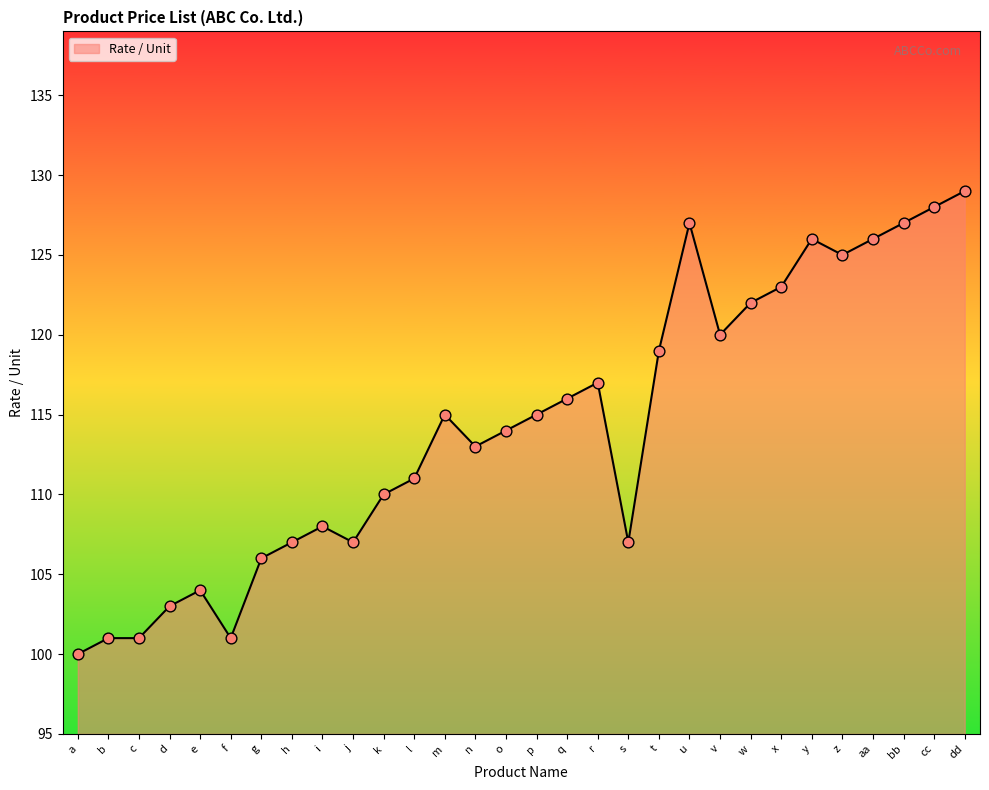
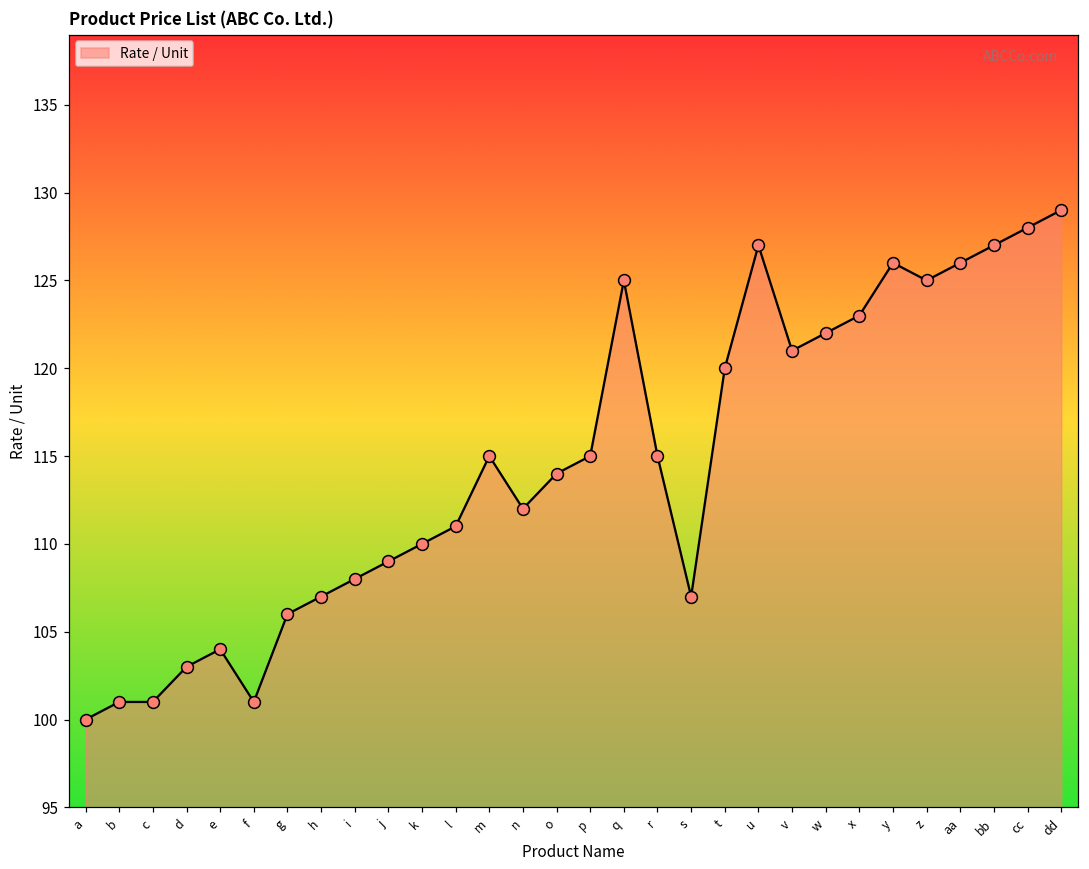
  {
    "a": 100,
    "b": 101,
    "c": 101,
    "d": 103,
    "e": 104,
    "f": 101,
    "g": 106,
    "h": 107,
    "i": 108,
-   "j": 107,
+   "j": 109,
    "k": 110,
    "l": 111,
    "m": 115,
-   "n": 113,
+   "n": 112,
    "o": 114,
    "p": 115,
-   "q": 116,
-   "r": 117,
+   "q": 125,
+   "r": 115,
    "s": 107,
-   "t": 119,
+   "t": 120,
    "u": 127,
-   "v": 120,
+   "v": 121,
    "w": 122,
    "x": 123,
    "y": 126,
    "z": 125,
    "aa": 126,
    "bb": 127,
    "cc": 128,
    "dd": 129
  }
